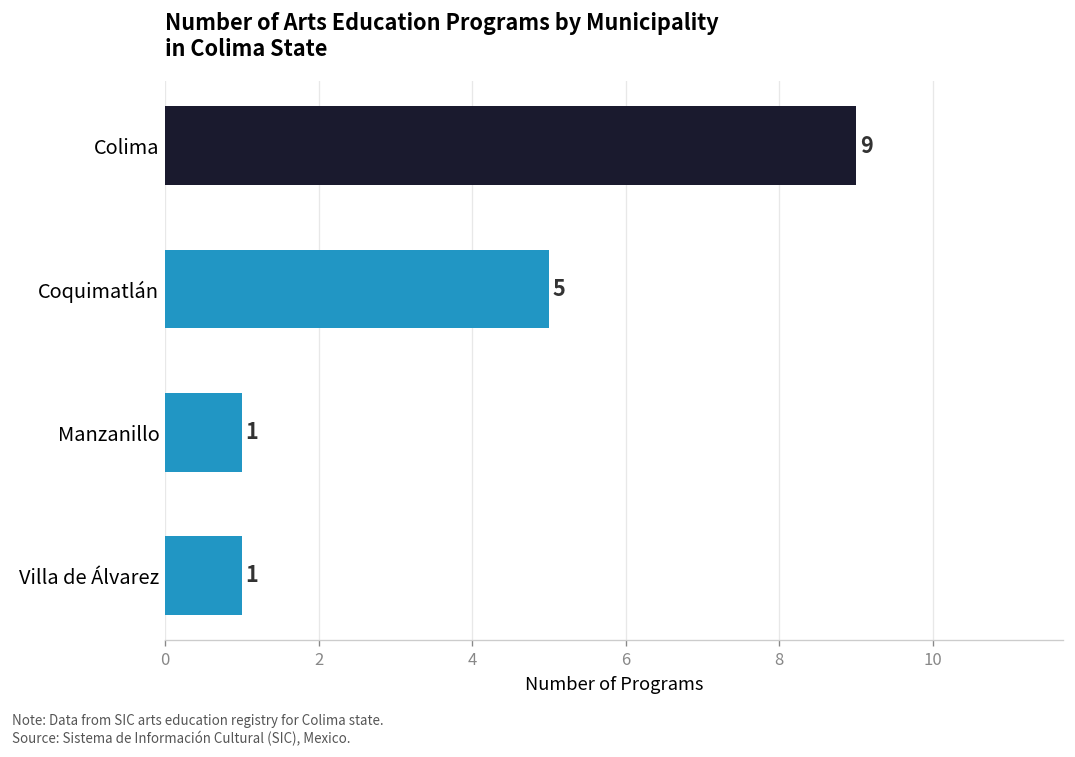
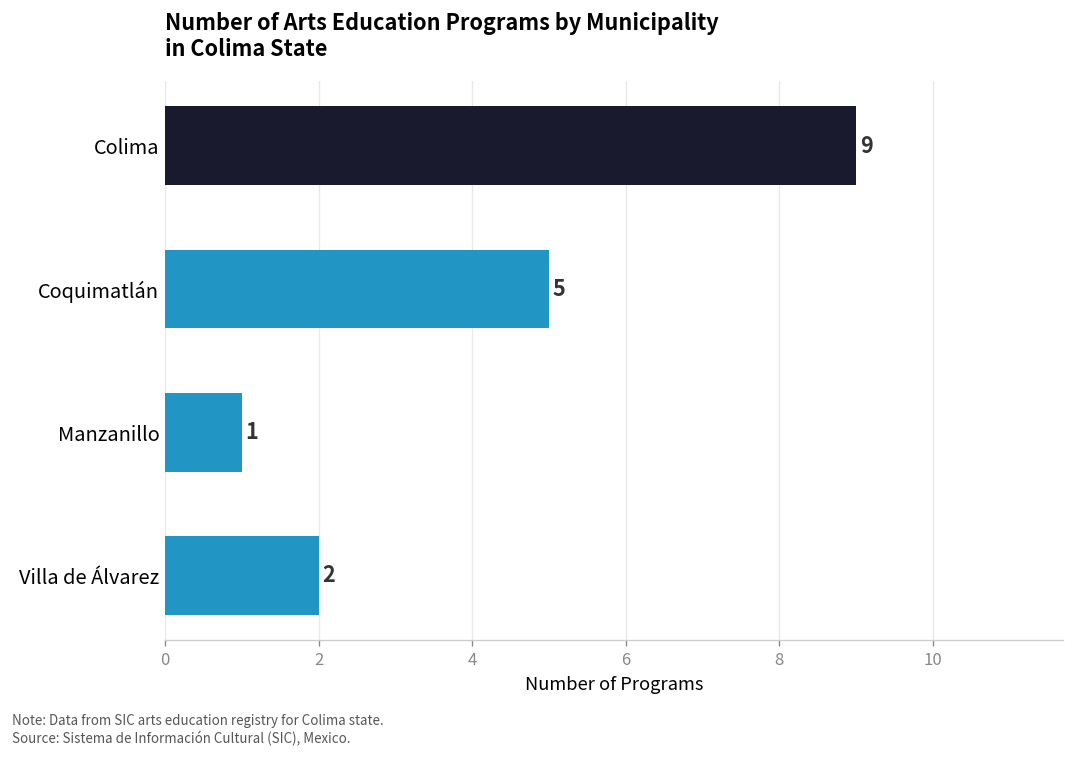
  {
    "Colima": 9,
    "Coquimatlán": 5,
    "Manzanillo": 1,
-   "Villa de Álvarez": 1
+   "Villa de Álvarez": 2
  }
